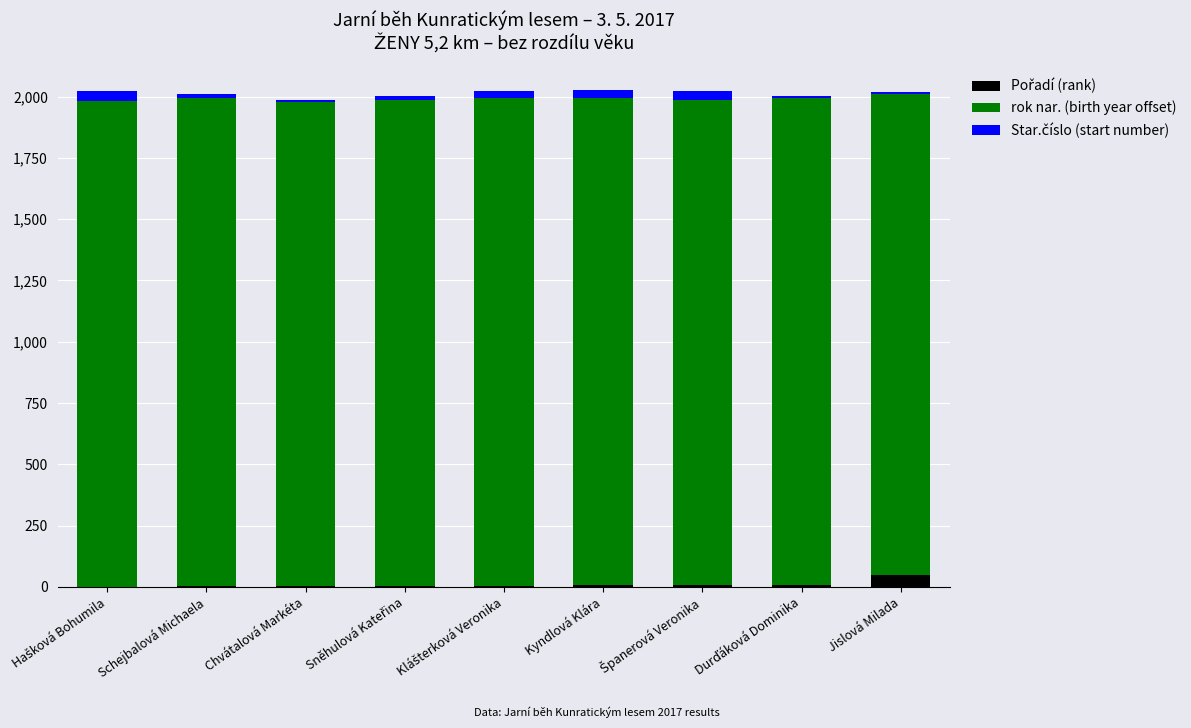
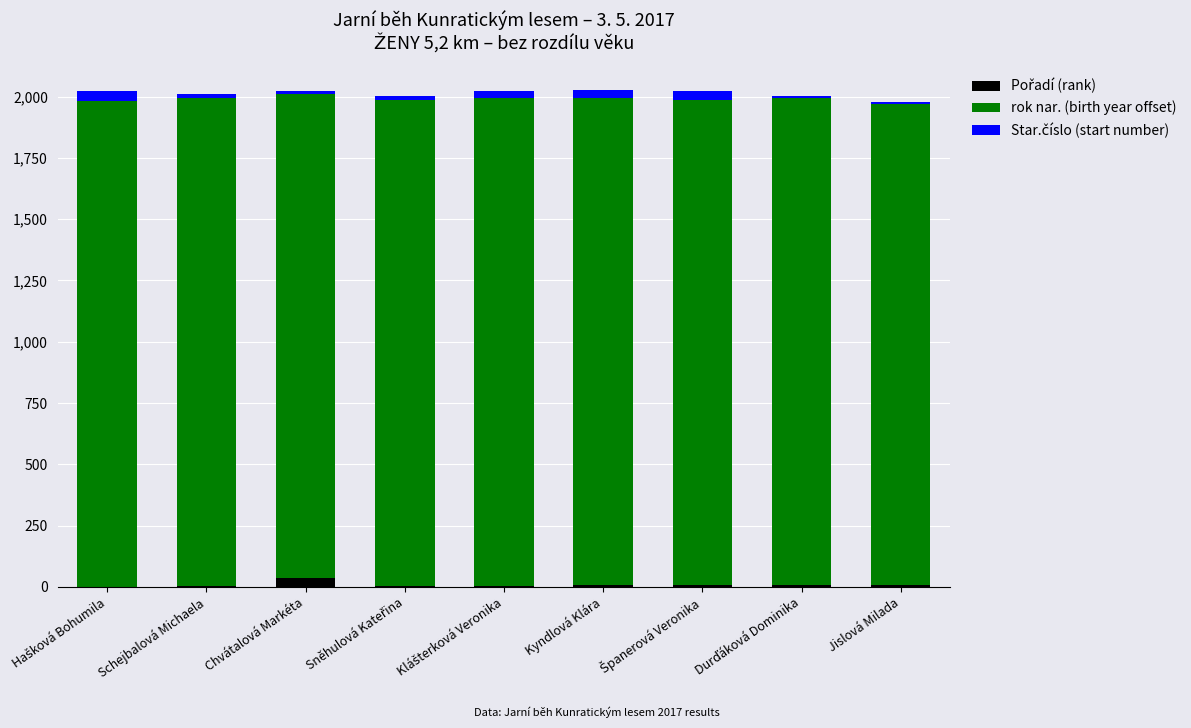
  {
    "Pořadí (rank)": {
-     "Chvátalová Markéta": "0",
-     "Jislová Milada": "50"
+     "Chvátalová Markéta": "40",
+     "Jislová Milada": "10"
    },
    "rok nar. (birth year offset)": {
      "Hašková Bohumila": "1,980",
      "Schejbalová Michaela": "1,990",
      "Chvátalová Markéta": "1,980",
      "Sněhulová Kateřina": "1,980",
      "Klášterková Veronika": "1,990",
      "Kyndlová Klára": "1,990",
      "Španerová Veronika": "1,980",
      "Durďáková Dominika": "1,990",
      "Jislová Milada": "1,960"
    },
    "Star.číslo (start number)": {
      "Hašková Bohumila": "40",
      "Schejbalová Michaela": "20",
      "Sněhulová Kateřina": "20",
      "Klášterková Veronika": "30",
      "Kyndlová Klára": "30",
      "Španerová Veronika": "40"
    }
  }
